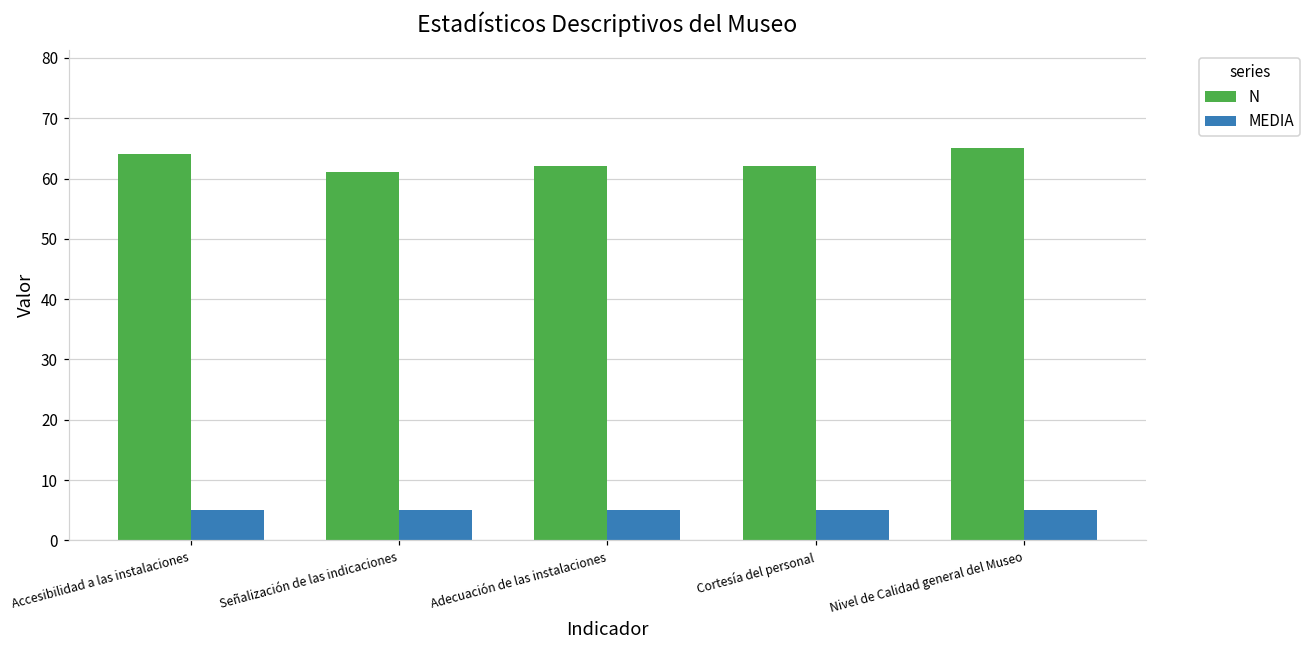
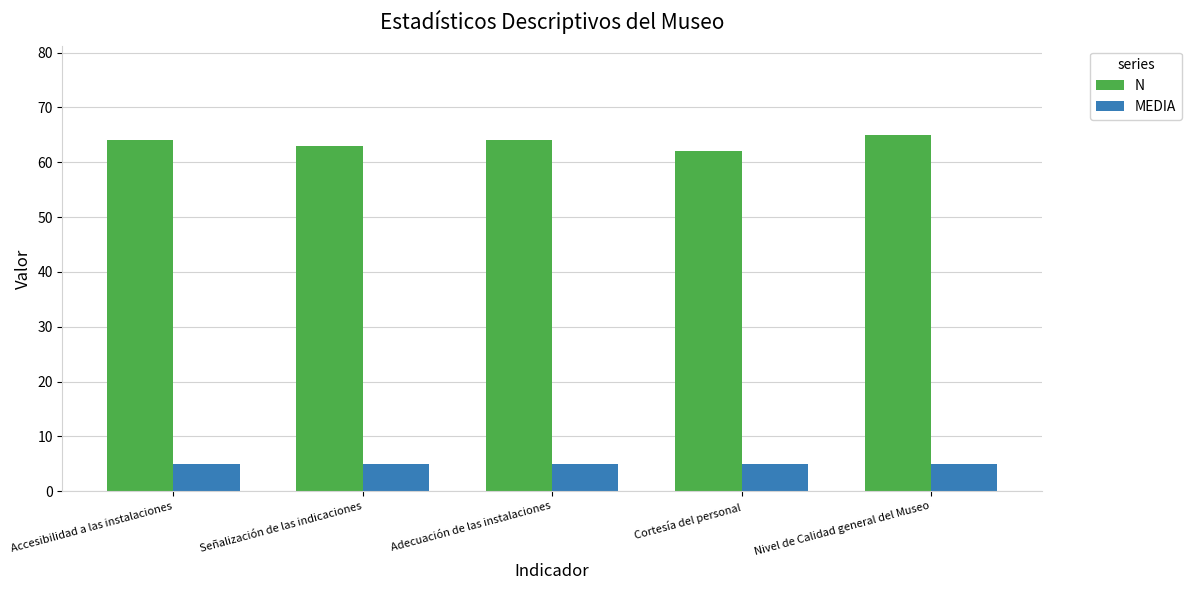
  {
    "N": {
      "Accesibilidad a las instalaciones": 64,
-     "Señalización de las indicaciones": 61,
-     "Adecuación de las instalaciones": 62,
+     "Señalización de las indicaciones": 63,
+     "Adecuación de las instalaciones": 64,
      "Cortesía del personal": 62,
      "Nivel de Calidad general del Museo": 65
    },
    "MEDIA": {
      "Accesibilidad a las instalaciones": 5,
      "Señalización de las indicaciones": 5,
      "Adecuación de las instalaciones": 5,
      "Cortesía del personal": 5,
      "Nivel de Calidad general del Museo": 5
    }
  }
